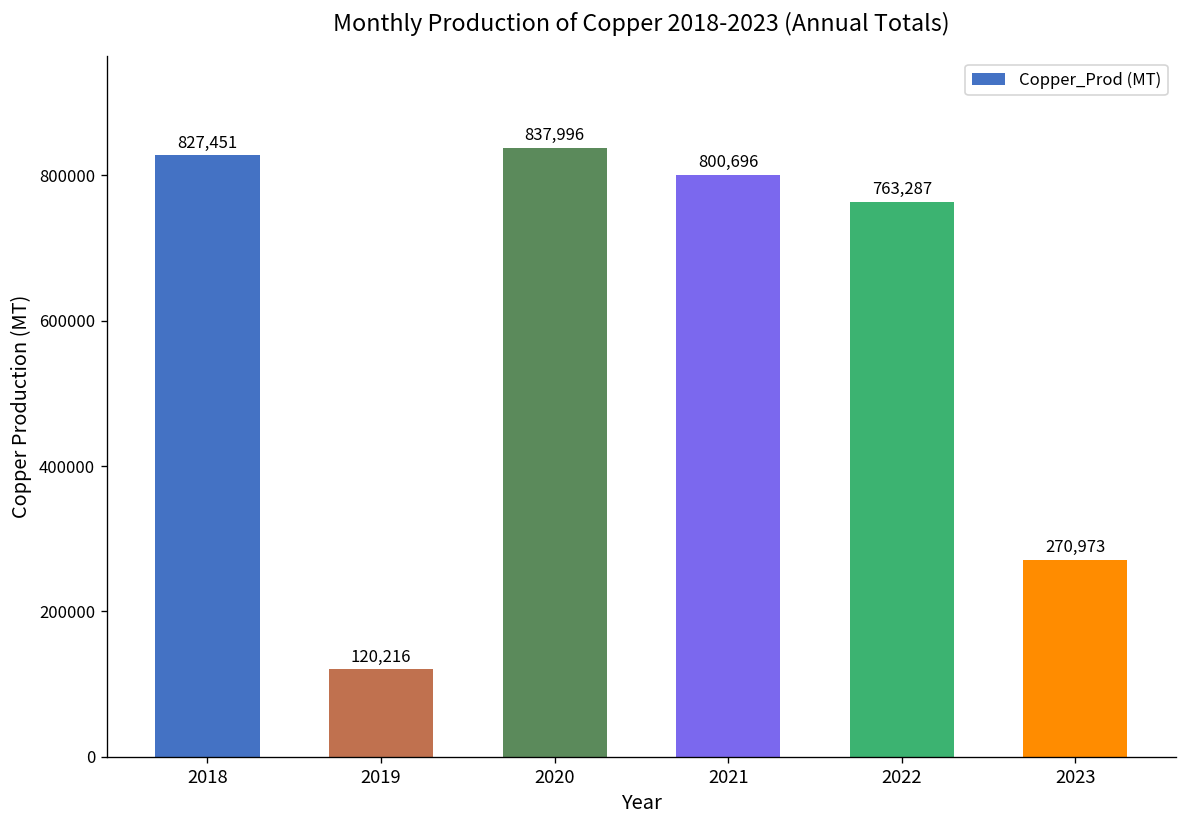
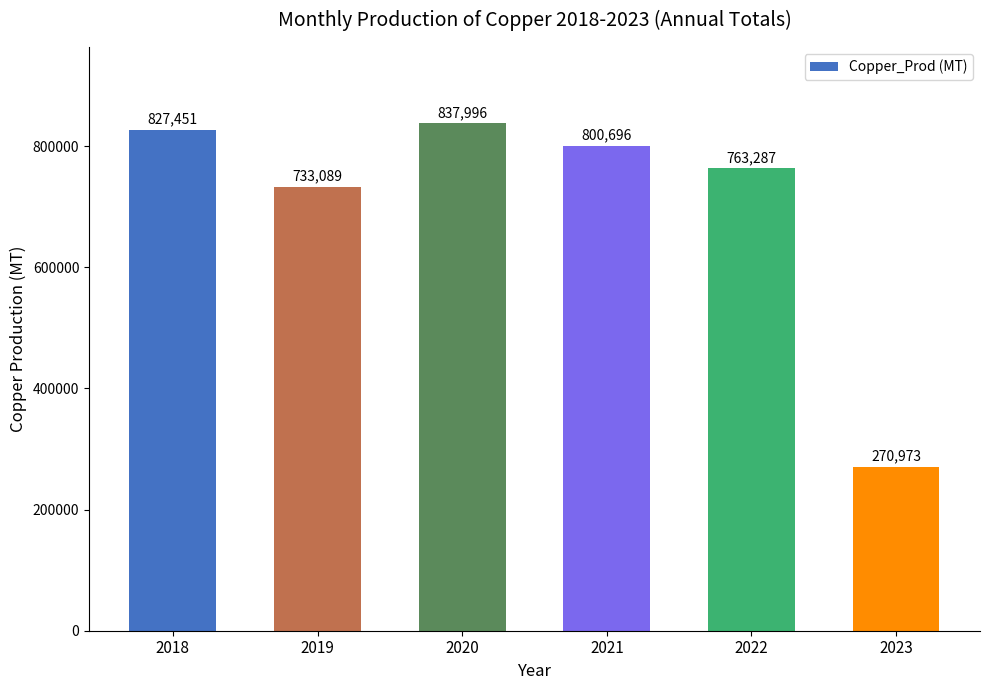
  {
    "2018": "827,451",
-   "2019": "120,216",
+   "2019": "733,089",
    "2020": "837,996",
    "2021": "800,696",
    "2022": "763,287",
    "2023": "270,973"
  }
